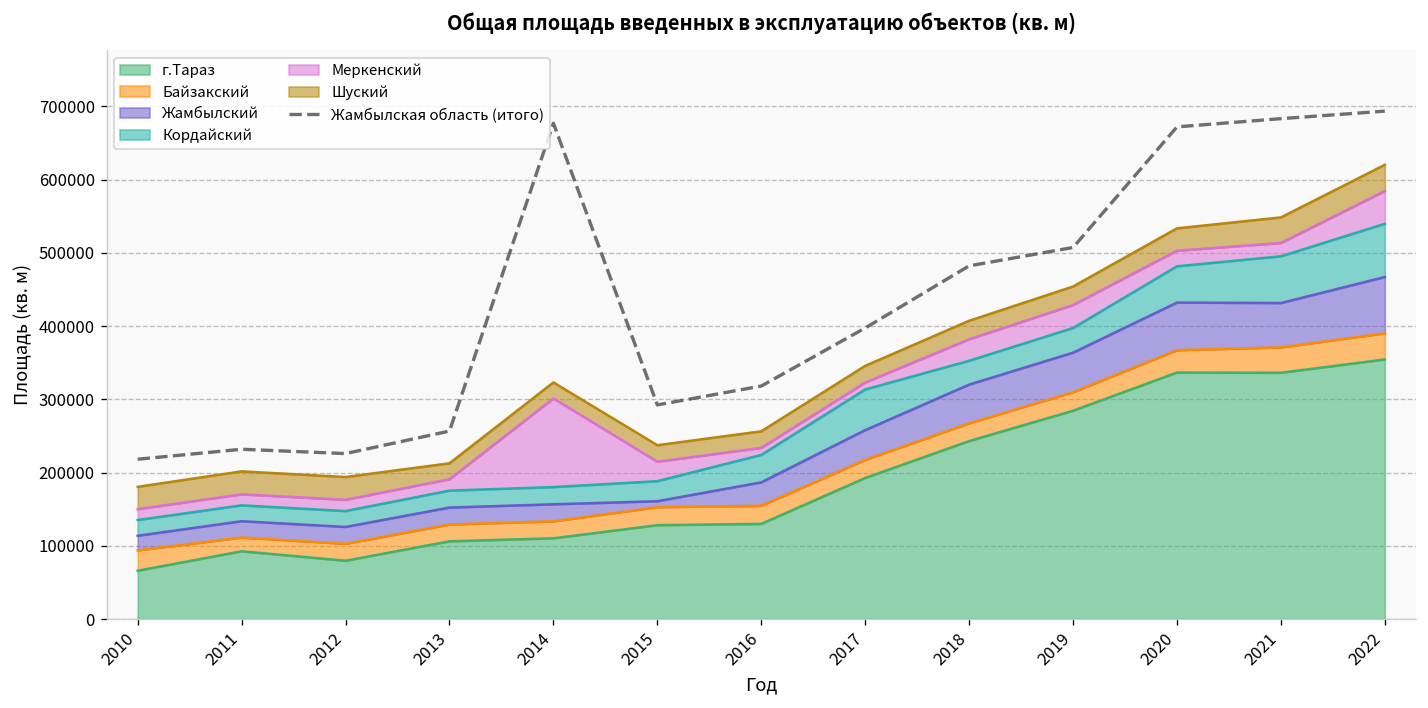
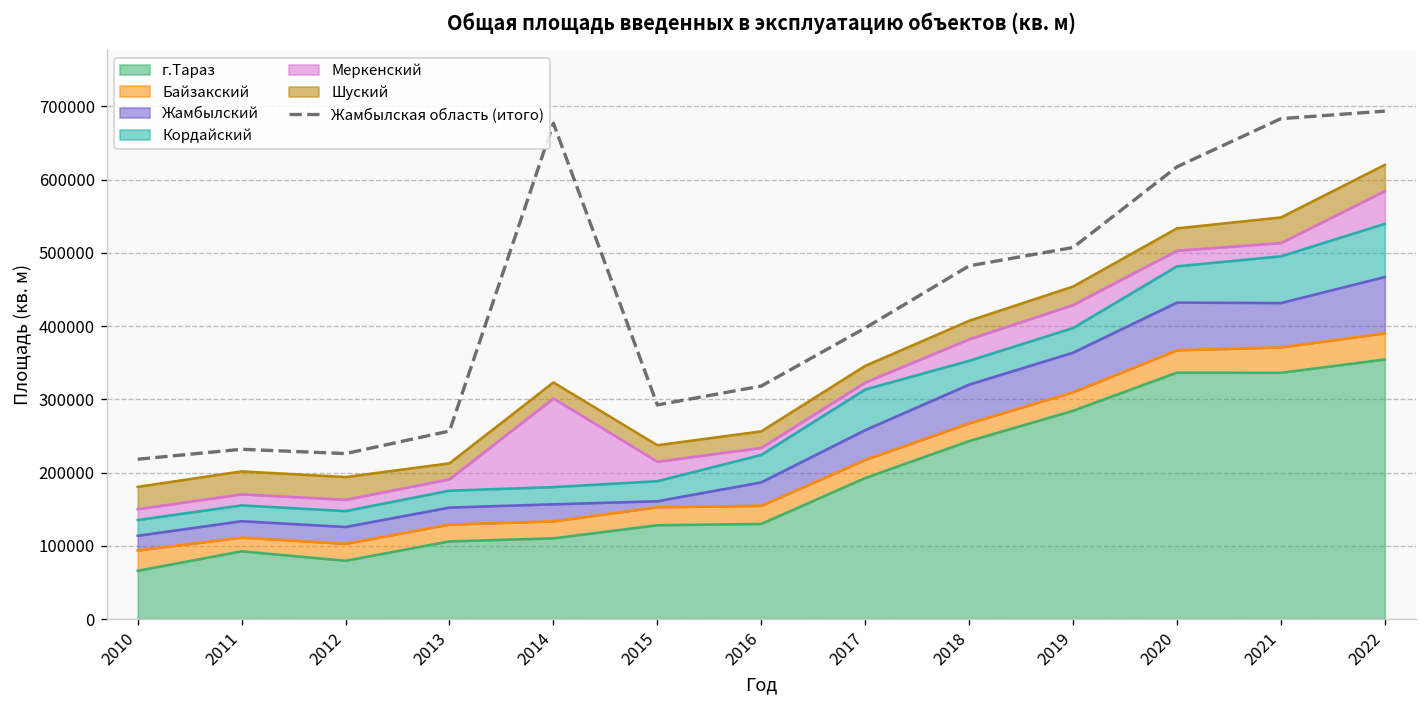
  {
    "Жамбылский": {
      "2010": 110000,
      "2011": 130000,
      "2012": 130000,
      "2013": 150000,
      "2014": 160000,
      "2015": 160000,
      "2016": 190000,
      "2017": 260000,
      "2018": 320000,
      "2019": 360000,
      "2020": 430000,
      "2021": 430000,
      "2022": 470000
    },
    "Меркенский": {
      "2010": 150000,
      "2011": 170000,
      "2012": 160000,
      "2013": 190000,
      "2014": 300000,
      "2015": 210000,
      "2016": 230000,
      "2017": 320000,
      "2018": 380000,
      "2019": 430000,
      "2020": 500000,
      "2021": 510000,
      "2022": 580000
    },
    "Жамбылская область (итого)": {
      "2010": 220000,
      "2011": 230000,
      "2012": 230000,
      "2013": 260000,
      "2014": 680000,
      "2015": 290000,
      "2016": 320000,
      "2017": 400000,
      "2018": 480000,
      "2019": 510000,
-     "2020": 670000,
+     "2020": 620000,
      "2021": 680000,
      "2022": 690000
    }
  }
